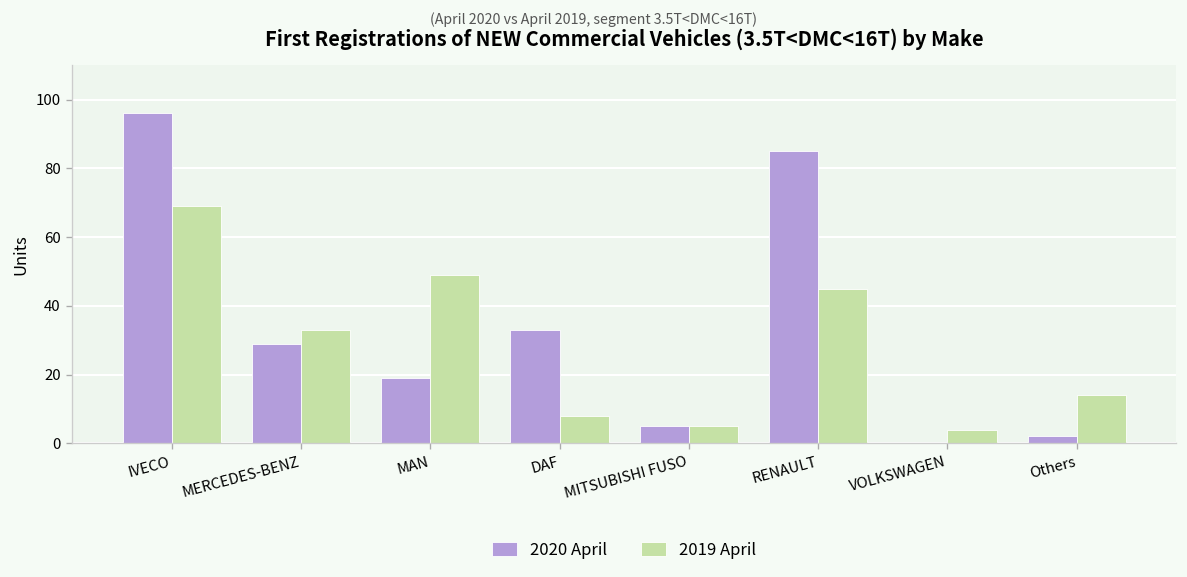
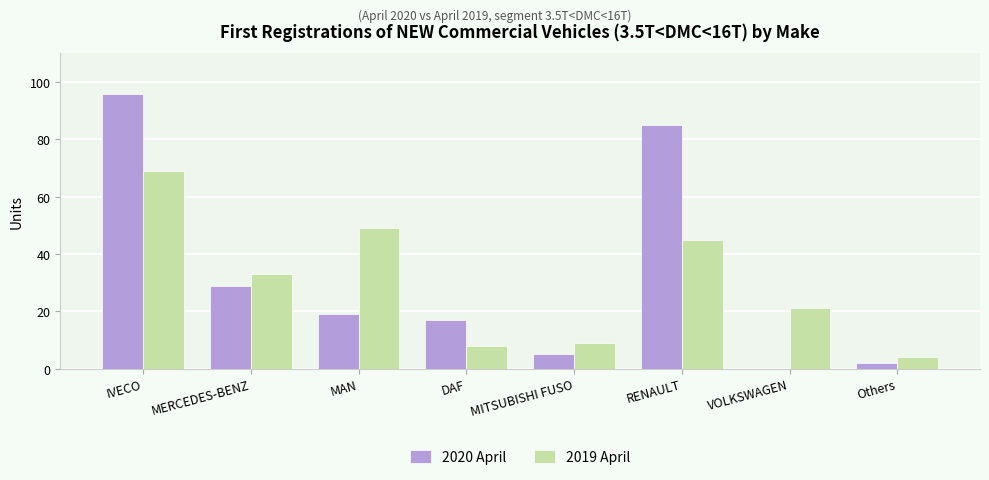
  {
    "2020 April": {
      "IVECO": 96,
      "MERCEDES-BENZ": 29,
      "MAN": 19,
-     "DAF": 33,
+     "DAF": 17,
      "MITSUBISHI FUSO": 5,
      "RENAULT": 85,
      "VOLKSWAGEN": 0,
      "Others": 2
    },
    "2019 April": {
      "IVECO": 69,
      "MERCEDES-BENZ": 33,
      "MAN": 49,
      "DAF": 8,
-     "MITSUBISHI FUSO": 5,
+     "MITSUBISHI FUSO": 9,
      "RENAULT": 45,
-     "VOLKSWAGEN": 4,
-     "Others": 14
+     "VOLKSWAGEN": 21,
+     "Others": 4
    }
  }
